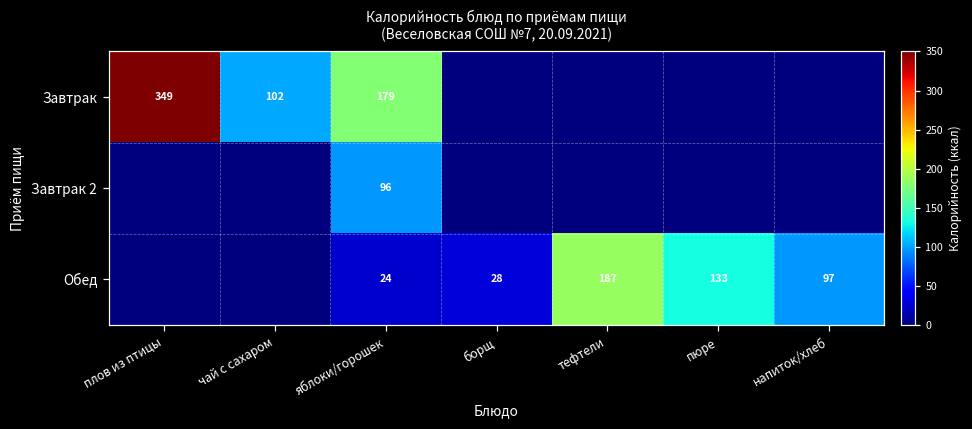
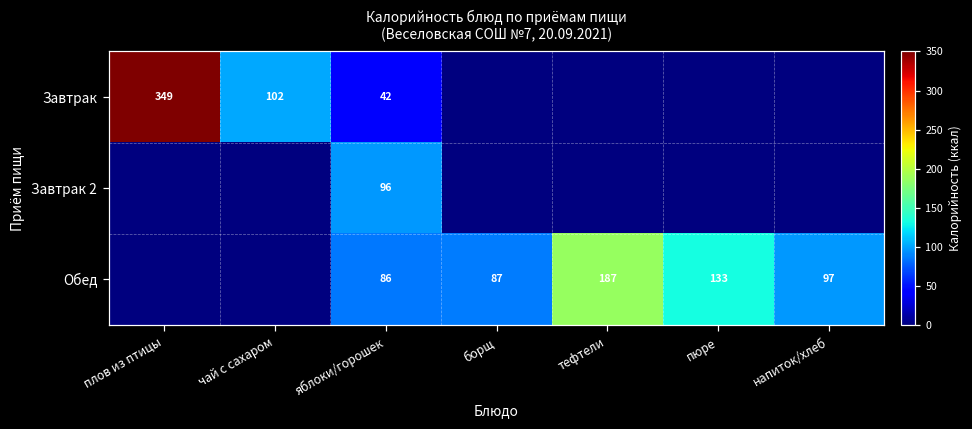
  {
    "Завтрак": {
      "плов из птицы": 349,
      "чай с сахаром": 102,
-     "яблоки/горошек": 179
+     "яблоки/горошек": 42
    },
    "Завтрак 2": {
      "яблоки/горошек": 96
    },
    "Обед": {
-     "яблоки/горошек": 24,
-     "борщ": 28,
+     "яблоки/горошек": 86,
+     "борщ": 87,
      "тефтели": 187,
      "пюре": 133,
      "напиток/хлеб": 97
    }
  }
